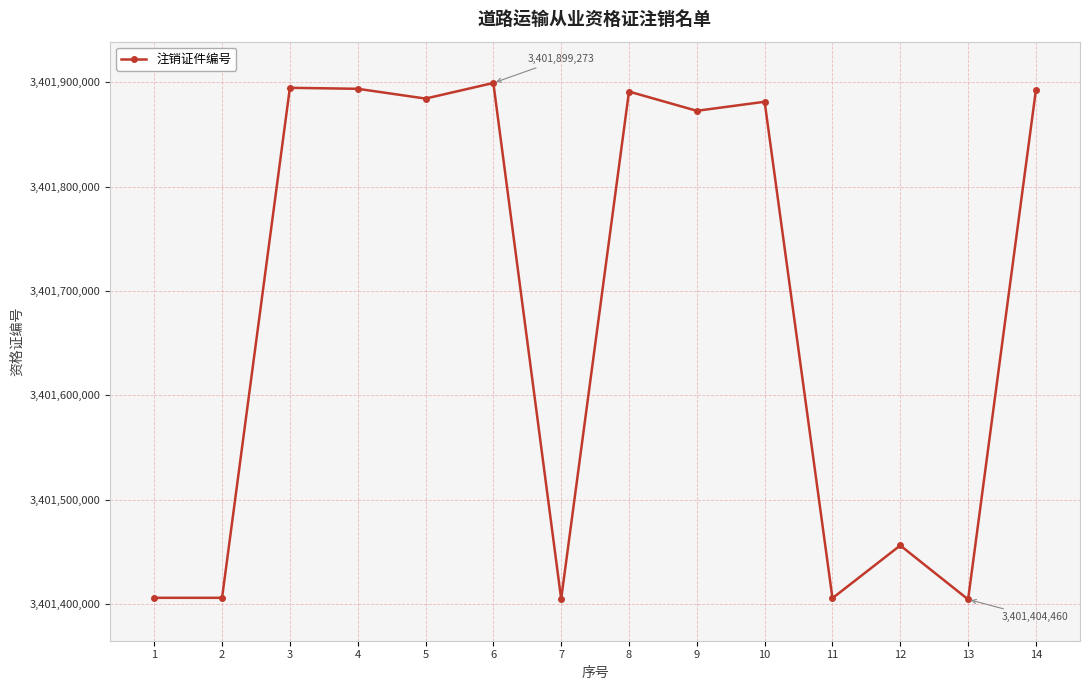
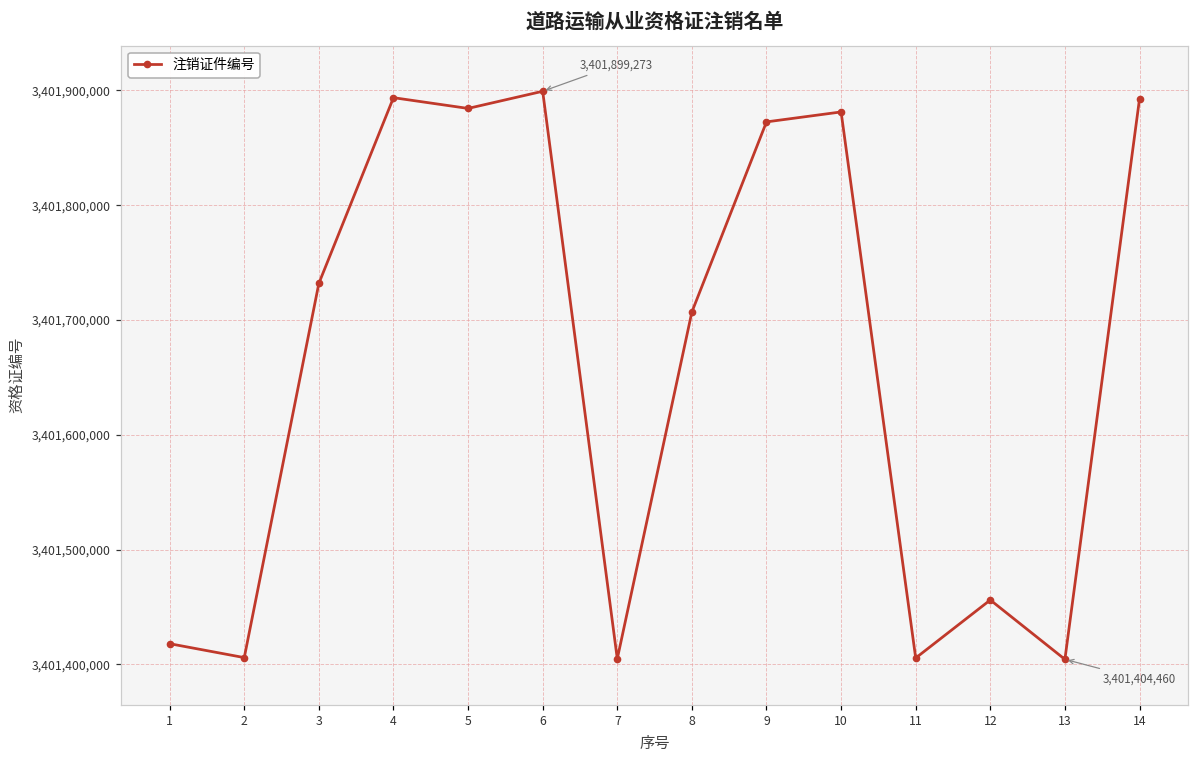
  {
-   "1": "3,401,406,000",
+   "1": "3,401,418,000",
    "2": "3,401,406,000",
-   "3": "3,401,895,000",
+   "3": "3,401,732,000",
    "4": "3,401,894,000",
    "5": "3,401,884,000",
    "7": "3,401,405,000",
-   "8": "3,401,891,000",
+   "8": "3,401,707,000",
    "9": "3,401,873,000",
    "10": "3,401,881,000",
    "11": "3,401,406,000",
    "12": "3,401,456,000",
    "14": "3,401,893,000"
  }
